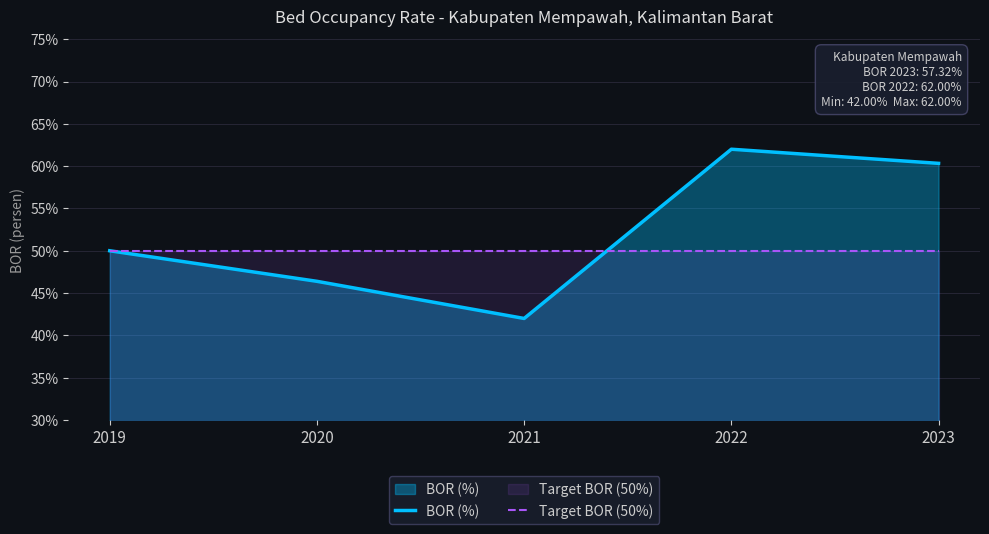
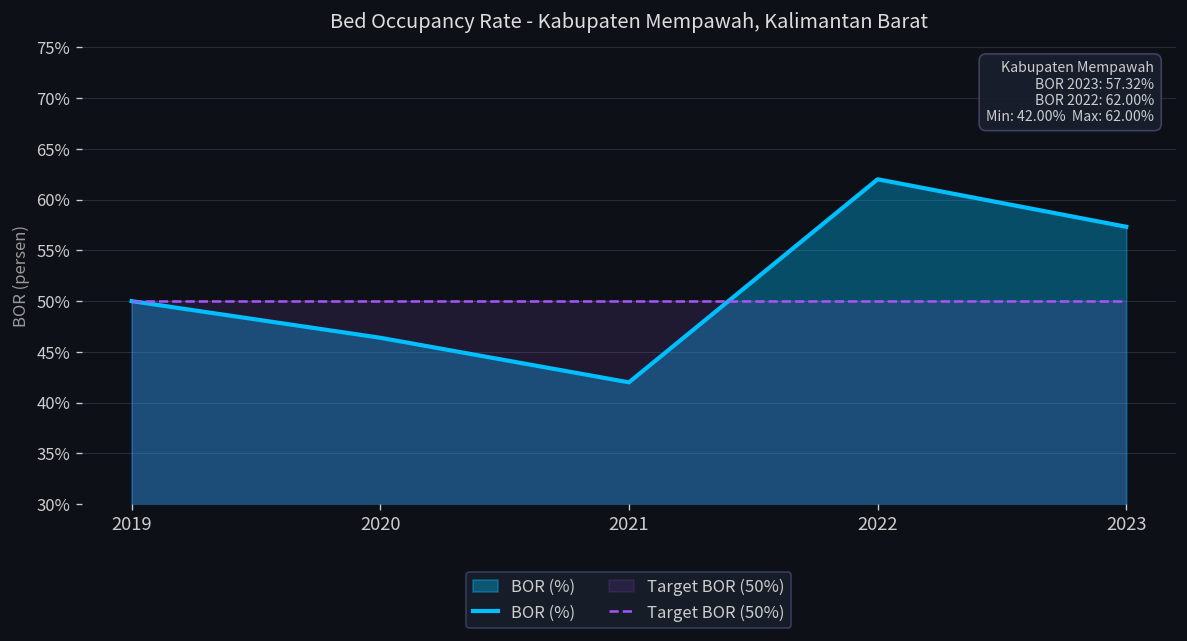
  {
    "BOR (%)": {
      "2020": "46%",
      "2021": "42%",
      "2022": "62%",
-     "2023": "60%"
+     "2023": "57%"
    },
    "Target BOR (50%)": {
      "2020": "50%",
      "2021": "50%",
      "2022": "50%",
      "2023": "50%"
    }
  }
